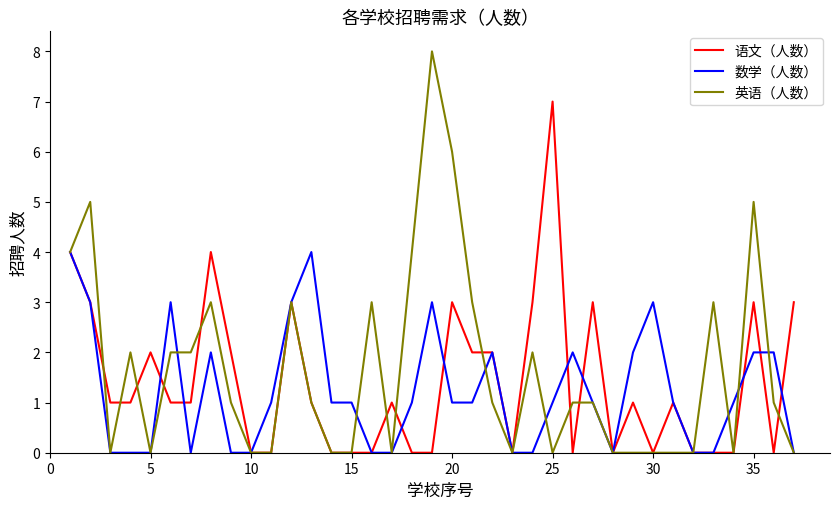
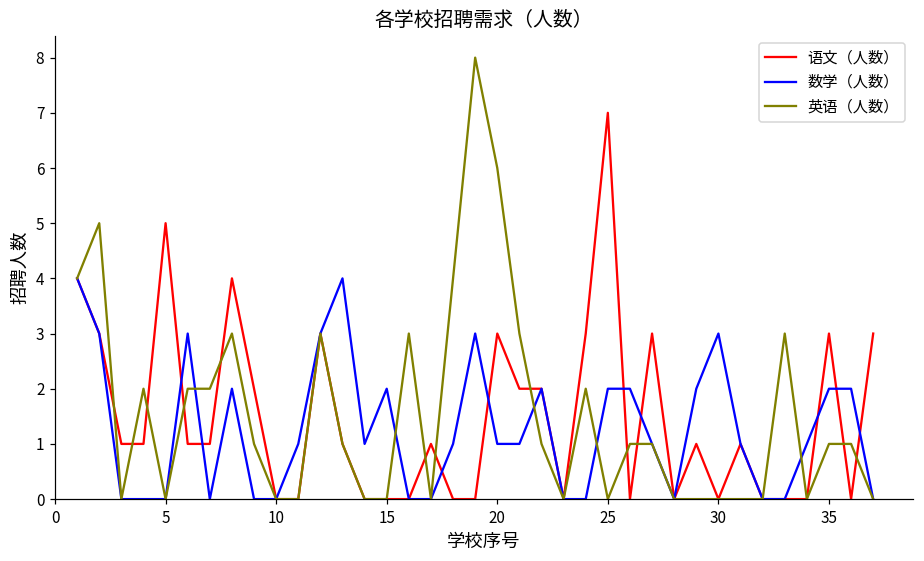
  {
    "语文（人数）": {
-     "5": 2,
+     "5": 5,
      "20": 3,
      "25": 7,
      "35": 3
    },
    "数学（人数）": {
-     "15": 1,
+     "15": 2,
      "20": 1,
-     "25": 1,
+     "25": 2,
      "30": 3,
      "35": 2
    },
    "英语（人数）": {
      "20": 6,
      "25": 0,
-     "35": 5
+     "35": 1
    }
  }
